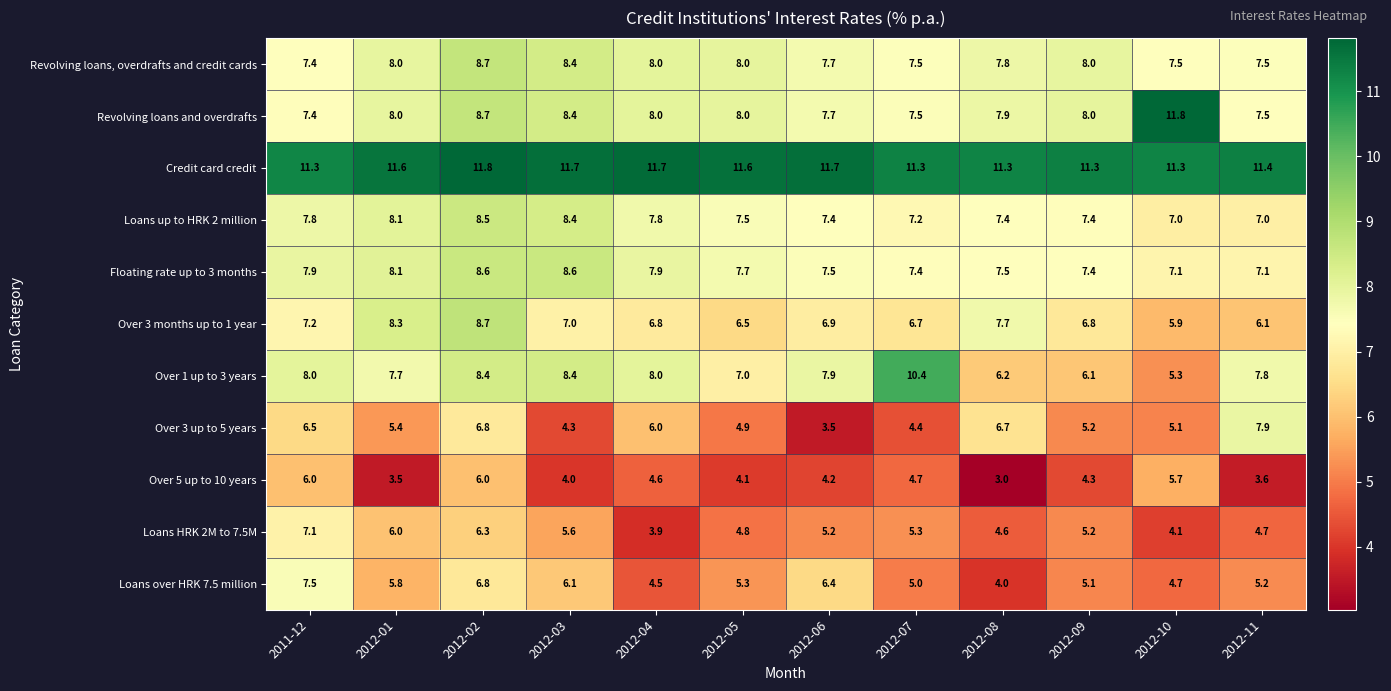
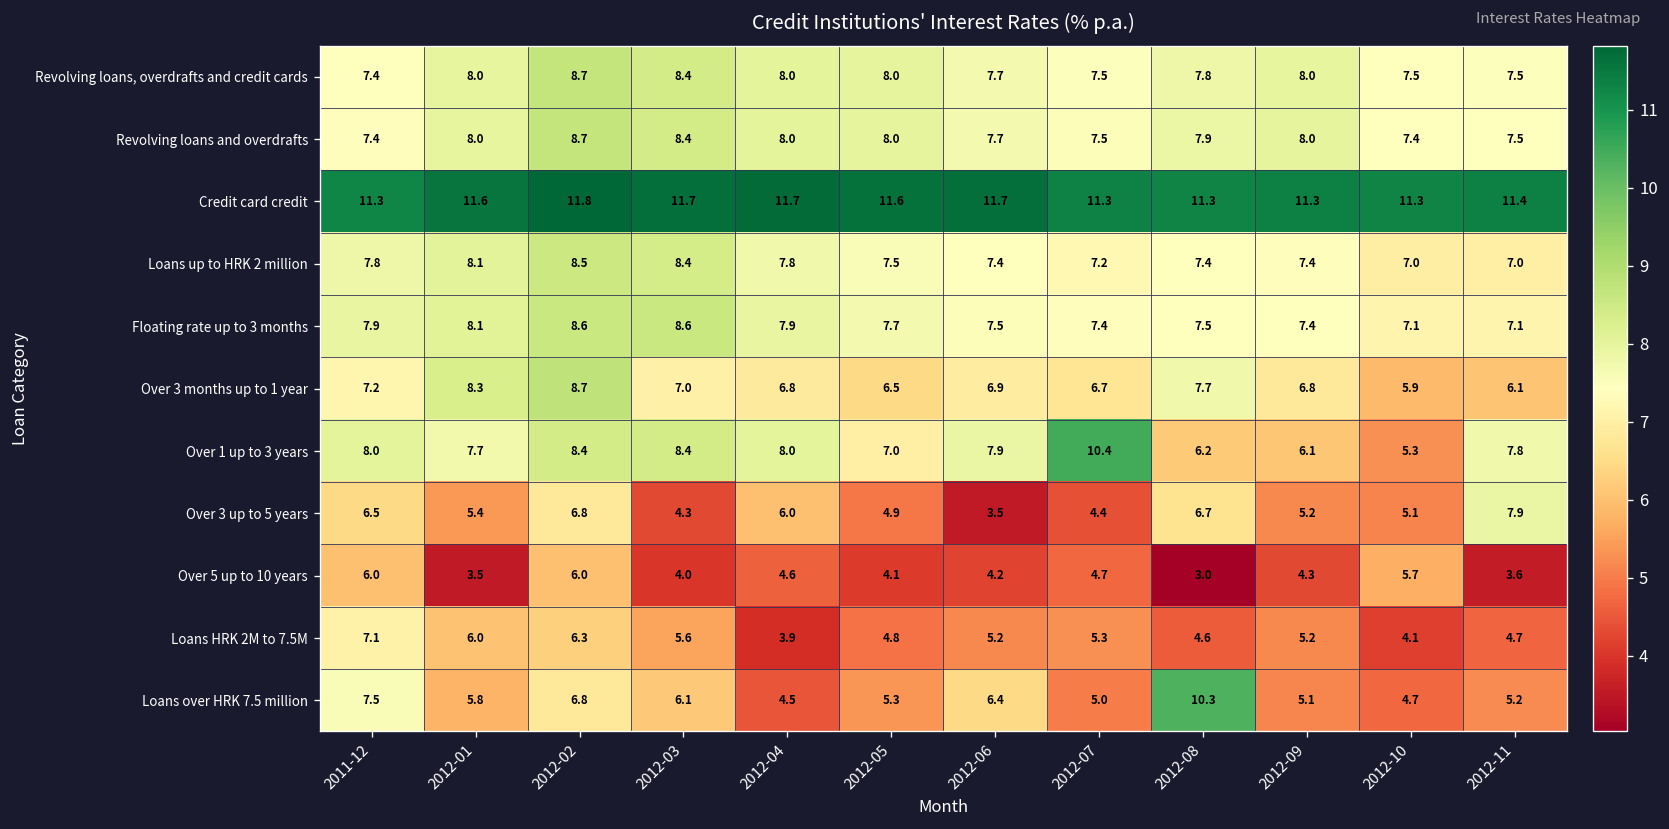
  {
    "Revolving loans, overdrafts and credit cards": {
      "2011-12": 7.4,
      "2012-01": 8.0,
      "2012-02": 8.7,
      "2012-03": 8.4,
      "2012-04": 8.0,
      "2012-05": 8.0,
      "2012-06": 7.7,
      "2012-07": 7.5,
      "2012-08": 7.8,
      "2012-09": 8.0,
      "2012-10": 7.5,
      "2012-11": 7.5
    },
    "Revolving loans and overdrafts": {
      "2011-12": 7.4,
      "2012-01": 8.0,
      "2012-02": 8.7,
      "2012-03": 8.4,
      "2012-04": 8.0,
      "2012-05": 8.0,
      "2012-06": 7.7,
      "2012-07": 7.5,
      "2012-08": 7.9,
      "2012-09": 8.0,
-     "2012-10": 11.8,
+     "2012-10": 7.4,
      "2012-11": 7.5
    },
    "Credit card credit": {
      "2011-12": 11.3,
      "2012-01": 11.6,
      "2012-02": 11.8,
      "2012-03": 11.7,
      "2012-04": 11.7,
      "2012-05": 11.6,
      "2012-06": 11.7,
      "2012-07": 11.3,
      "2012-08": 11.3,
      "2012-09": 11.3,
      "2012-10": 11.3,
      "2012-11": 11.4
    },
    "Loans up to HRK 2 million": {
      "2011-12": 7.8,
      "2012-01": 8.1,
      "2012-02": 8.5,
      "2012-03": 8.4,
      "2012-04": 7.8,
      "2012-05": 7.5,
      "2012-06": 7.4,
      "2012-07": 7.2,
      "2012-08": 7.4,
      "2012-09": 7.4,
      "2012-10": 7.0,
      "2012-11": 7.0
    },
    "Floating rate up to 3 months": {
      "2011-12": 7.9,
      "2012-01": 8.1,
      "2012-02": 8.6,
      "2012-03": 8.6,
      "2012-04": 7.9,
      "2012-05": 7.7,
      "2012-06": 7.5,
      "2012-07": 7.4,
      "2012-08": 7.5,
      "2012-09": 7.4,
      "2012-10": 7.1,
      "2012-11": 7.1
    },
    "Over 3 months up to 1 year": {
      "2011-12": 7.2,
      "2012-01": 8.3,
      "2012-02": 8.7,
      "2012-03": 7.0,
      "2012-04": 6.8,
      "2012-05": 6.5,
      "2012-06": 6.9,
      "2012-07": 6.7,
      "2012-08": 7.7,
      "2012-09": 6.8,
      "2012-10": 5.9,
      "2012-11": 6.1
    },
    "Over 1 up to 3 years": {
      "2011-12": 8.0,
      "2012-01": 7.7,
      "2012-02": 8.4,
      "2012-03": 8.4,
      "2012-04": 8.0,
      "2012-05": 7.0,
      "2012-06": 7.9,
      "2012-07": 10.4,
      "2012-08": 6.2,
      "2012-09": 6.1,
      "2012-10": 5.3,
      "2012-11": 7.8
    },
    "Over 3 up to 5 years": {
      "2011-12": 6.5,
      "2012-01": 5.4,
      "2012-02": 6.8,
      "2012-03": 4.3,
      "2012-04": 6.0,
      "2012-05": 4.9,
      "2012-06": 3.5,
      "2012-07": 4.4,
      "2012-08": 6.7,
      "2012-09": 5.2,
      "2012-10": 5.1,
      "2012-11": 7.9
    },
    "Over 5 up to 10 years": {
      "2011-12": 6.0,
      "2012-01": 3.5,
      "2012-02": 6.0,
      "2012-03": 4.0,
      "2012-04": 4.6,
      "2012-05": 4.1,
      "2012-06": 4.2,
      "2012-07": 4.7,
      "2012-08": 3.0,
      "2012-09": 4.3,
      "2012-10": 5.7,
      "2012-11": 3.6
    },
    "Loans HRK 2M to 7.5M": {
      "2011-12": 7.1,
      "2012-01": 6.0,
      "2012-02": 6.3,
      "2012-03": 5.6,
      "2012-04": 3.9,
      "2012-05": 4.8,
      "2012-06": 5.2,
      "2012-07": 5.3,
      "2012-08": 4.6,
      "2012-09": 5.2,
      "2012-10": 4.1,
      "2012-11": 4.7
    },
    "Loans over HRK 7.5 million": {
      "2011-12": 7.5,
      "2012-01": 5.8,
      "2012-02": 6.8,
      "2012-03": 6.1,
      "2012-04": 4.5,
      "2012-05": 5.3,
      "2012-06": 6.4,
      "2012-07": 5.0,
-     "2012-08": 4.0,
+     "2012-08": 10.3,
      "2012-09": 5.1,
      "2012-10": 4.7,
      "2012-11": 5.2
    }
  }
